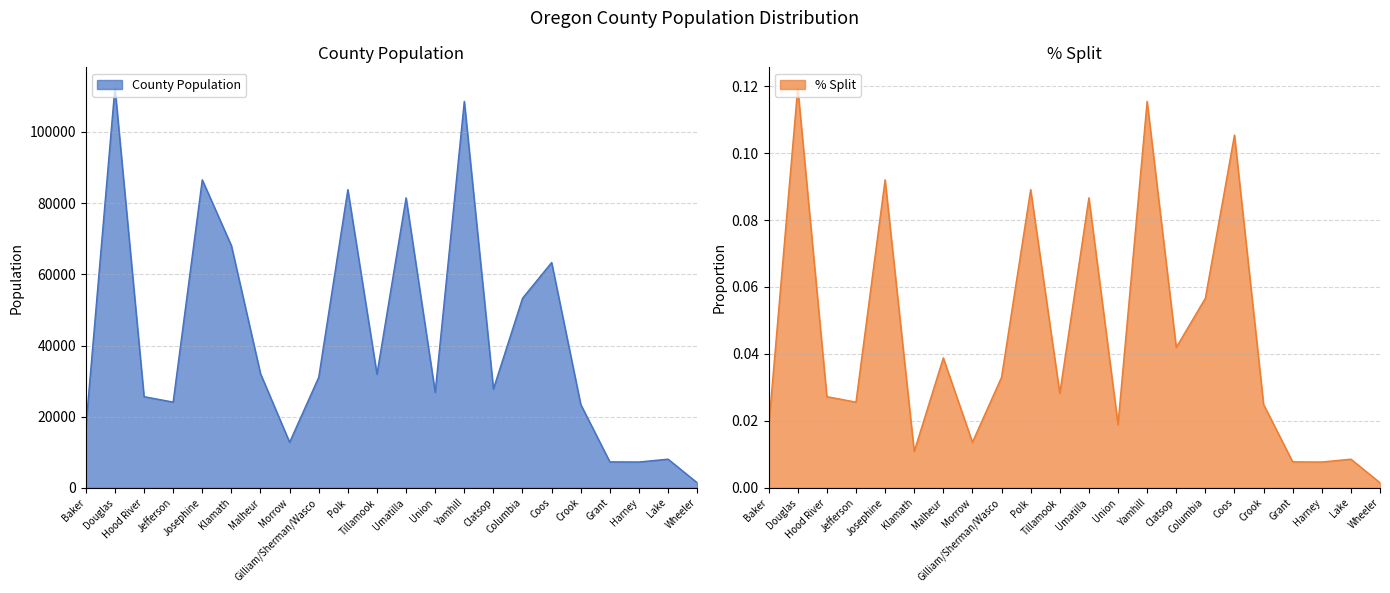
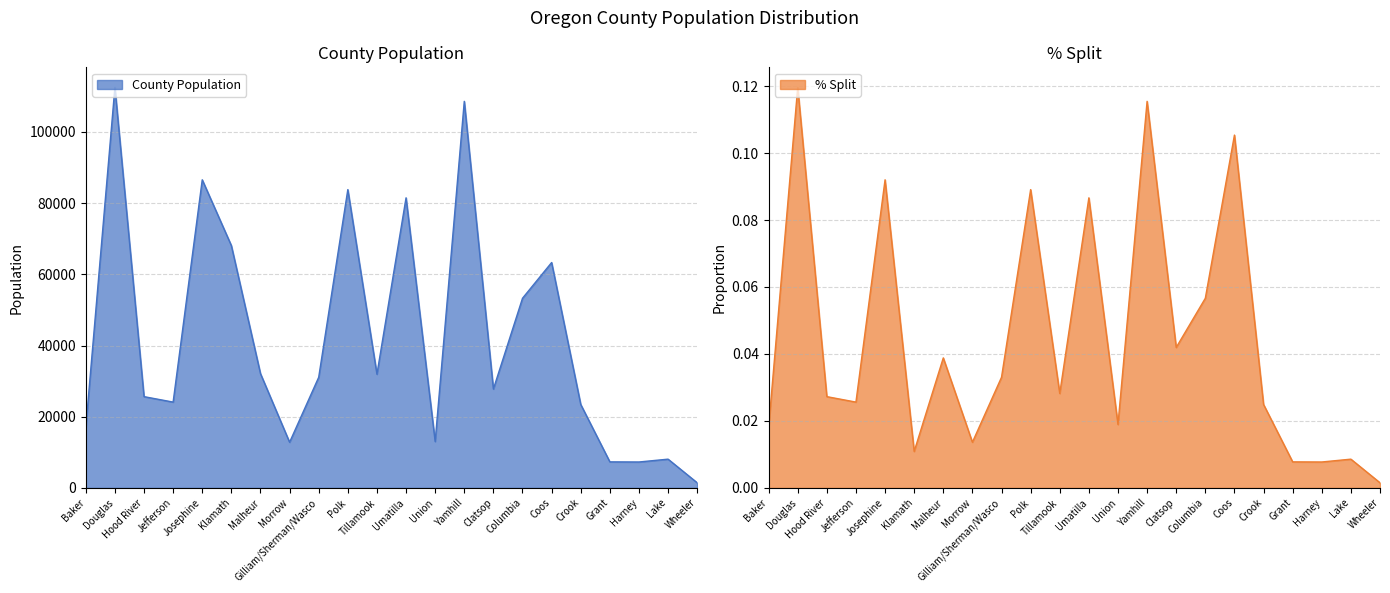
  {
    "County Population": {
      "Baker": 17000,
      "Hood River": 26000,
      "Jefferson": 24000,
      "Josephine": 87000,
      "Klamath": 68000,
      "Malheur": 32000,
      "Morrow": 13000,
      "Gilliam/Sherman/Wasco": 31000,
      "Polk": 84000,
      "Tillamook": 32000,
      "Umatilla": 81000,
-     "Union": 27000,
+     "Union": 13000,
      "Yamhill": 109000,
      "Clatsop": 28000,
      "Columbia": 53000,
      "Coos": 63000,
      "Crook": 23000,
      "Grant": 7000,
      "Harney": 7000,
      "Lake": 8000,
      "Wheeler": 1000
    },
    "% Split": {
      "Baker": 0.018,
      "Hood River": 0.027,
      "Jefferson": 0.026,
      "Josephine": 0.092,
      "Klamath": 0.011,
      "Malheur": 0.039,
      "Morrow": 0.014,
      "Gilliam/Sherman/Wasco": 0.033,
      "Polk": 0.089,
      "Tillamook": 0.028,
      "Umatilla": 0.087,
      "Union": 0.019,
      "Yamhill": 0.115,
      "Clatsop": 0.042,
      "Columbia": 0.057,
      "Coos": 0.105,
      "Crook": 0.025,
      "Grant": 0.008,
      "Harney": 0.008,
      "Lake": 0.009,
      "Wheeler": 0.002
    }
  }
